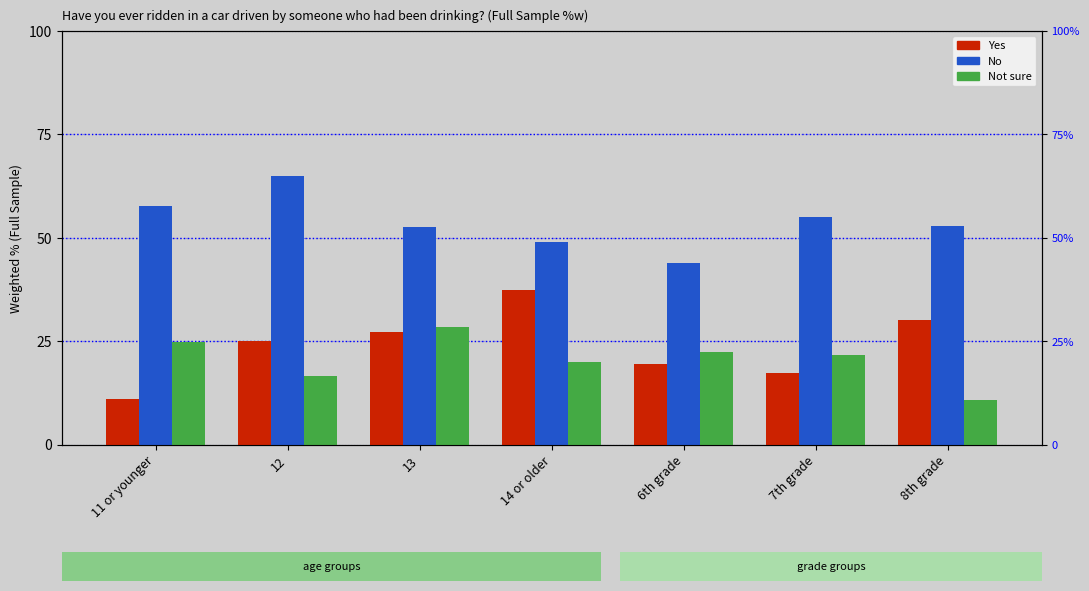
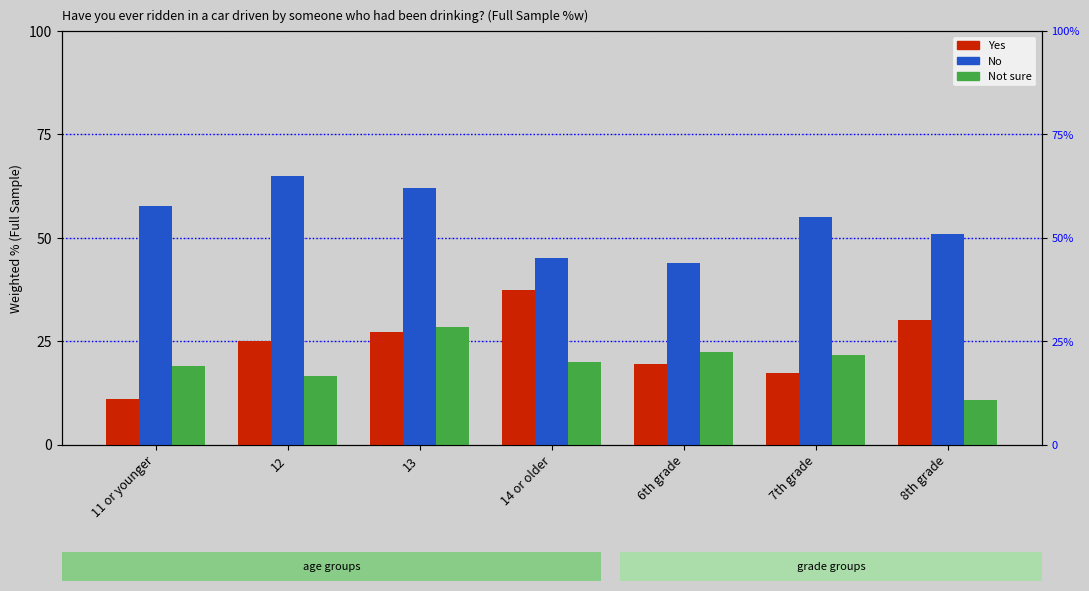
  {
    "Yes": {
      "11 or younger": 11,
      "12": 25,
      "13": 27,
      "14 or older": 37,
      "6th grade": 20,
      "7th grade": 17,
      "8th grade": 30
    },
    "No": {
      "11 or younger": 58,
      "12": 65,
-     "13": 53,
-     "14 or older": 49,
+     "13": 62,
+     "14 or older": 45,
      "6th grade": 44,
      "7th grade": 55,
-     "8th grade": 53
+     "8th grade": 51
    },
    "Not sure": {
-     "11 or younger": 25,
+     "11 or younger": 19,
      "12": 17,
      "13": 28,
      "14 or older": 20,
      "6th grade": 22,
      "7th grade": 22,
      "8th grade": 11
    }
  }
